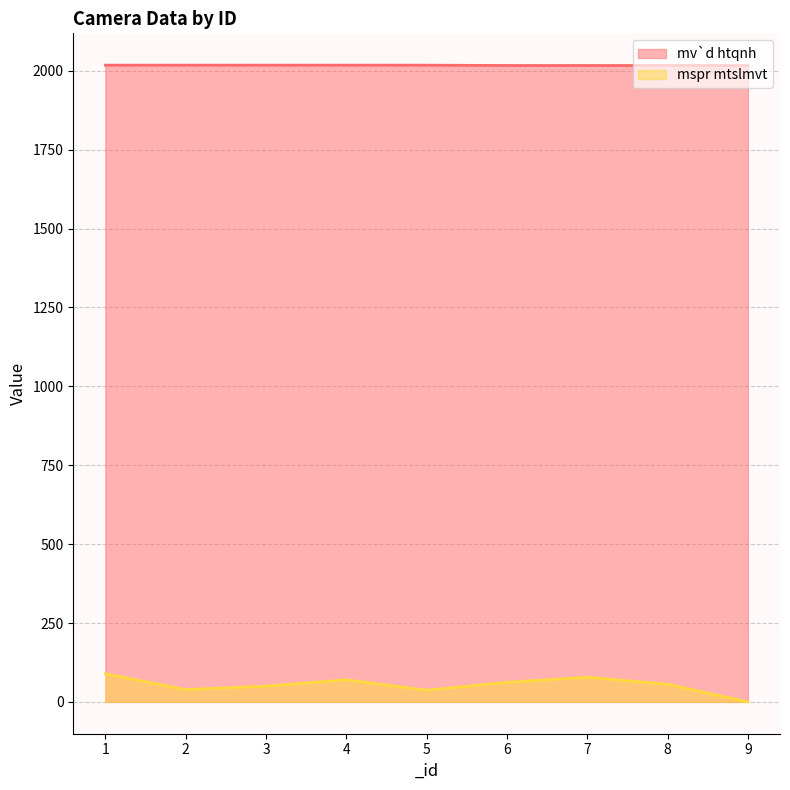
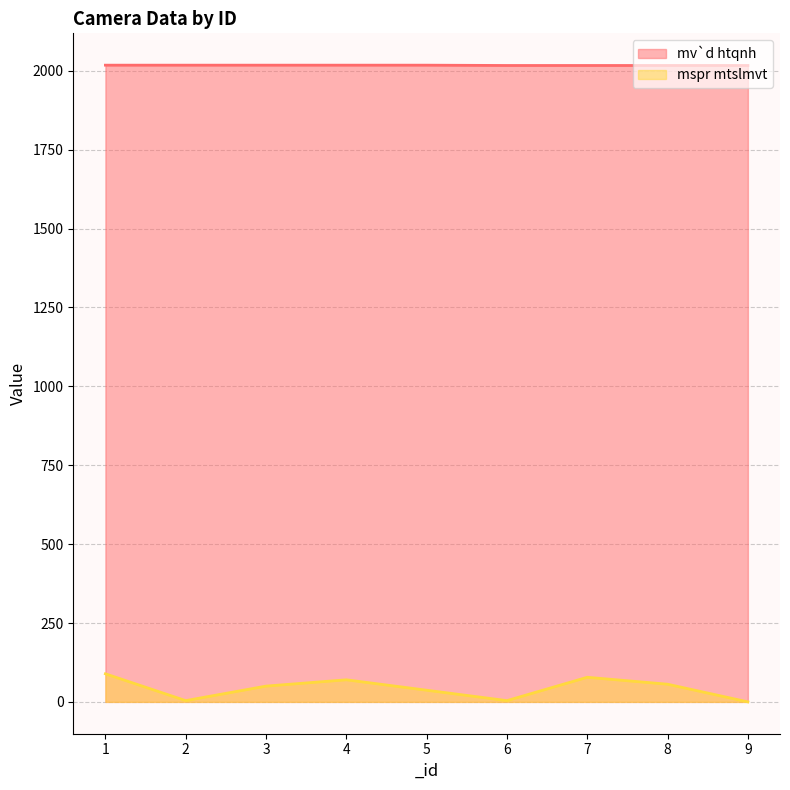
  {
    "mv`d htqnh": {
      "1": 2020,
      "2": 2020,
      "3": 2020,
      "4": 2020,
      "5": 2020,
      "6": 2020,
      "7": 2020
    },
    "mspr mtslmvt": {
      "1": 90,
-     "2": 40,
+     "2": 0,
      "3": 50,
      "4": 70,
      "5": 40,
-     "6": 60,
+     "6": 0,
      "7": 80,
      "8": 60,
      "9": 0
    }
  }
